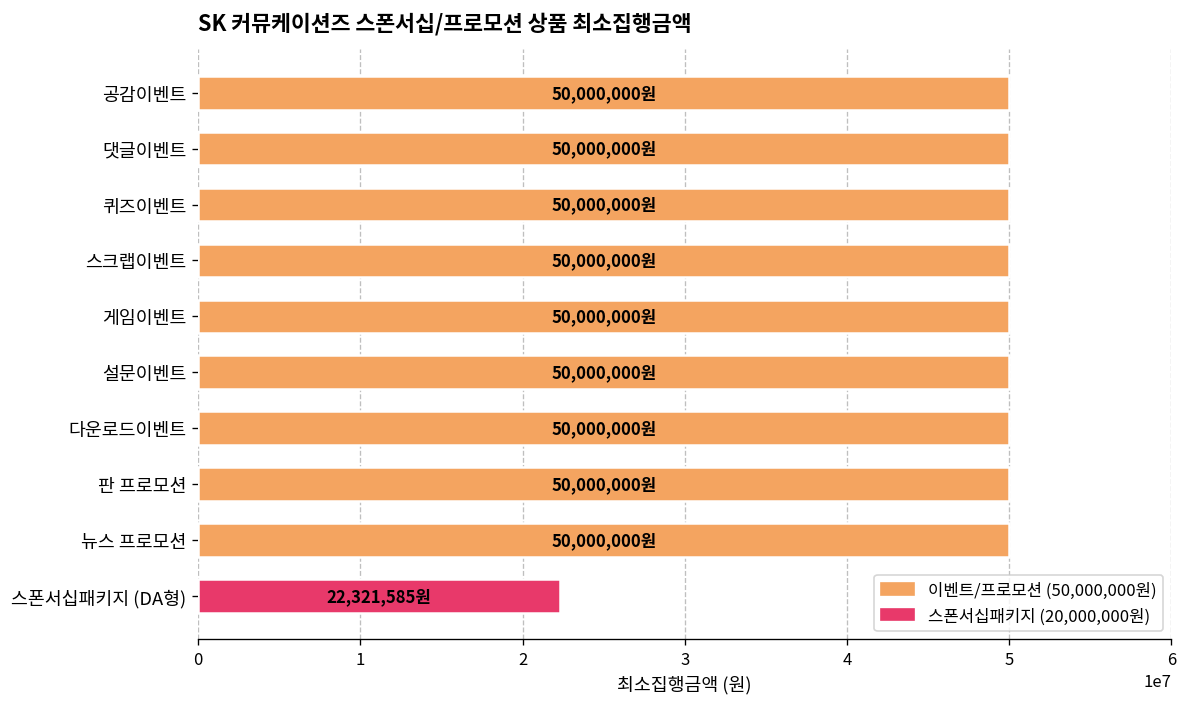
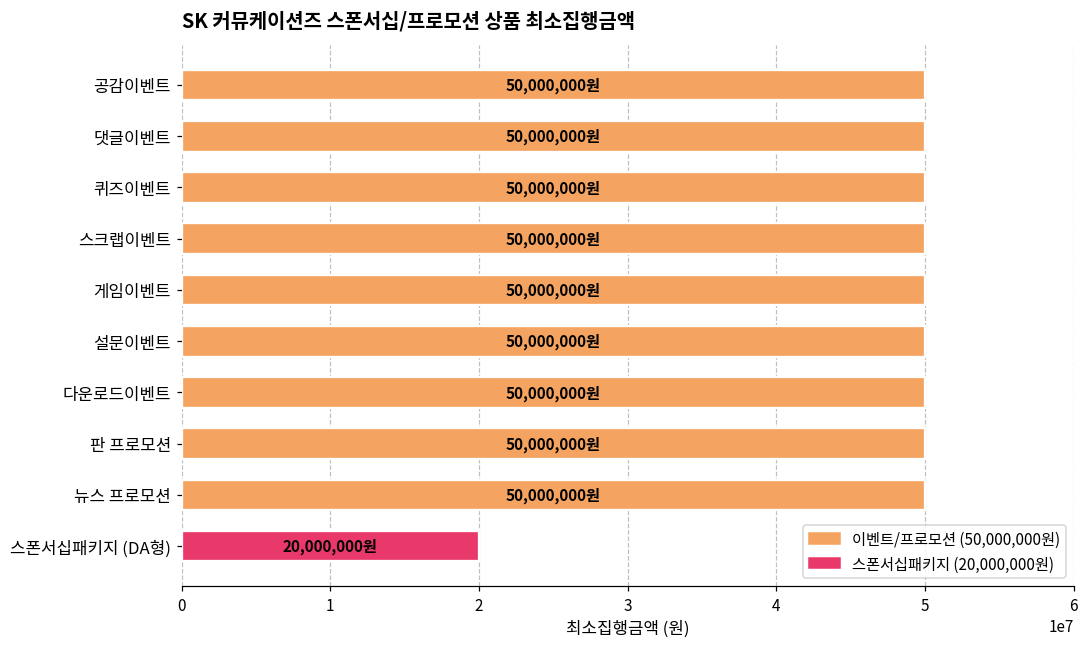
  {
    "공감이벤트": "50,000,000원",
    "댓글이벤트": "50,000,000원",
    "퀴즈이벤트": "50,000,000원",
    "스크랩이벤트": "50,000,000원",
    "게임이벤트": "50,000,000원",
    "설문이벤트": "50,000,000원",
    "다운로드이벤트": "50,000,000원",
    "판 프로모션": "50,000,000원",
    "뉴스 프로모션": "50,000,000원",
-   "스폰서십패키지 (DA형)": "22,321,585원"
+   "스폰서십패키지 (DA형)": "20,000,000원"
  }
